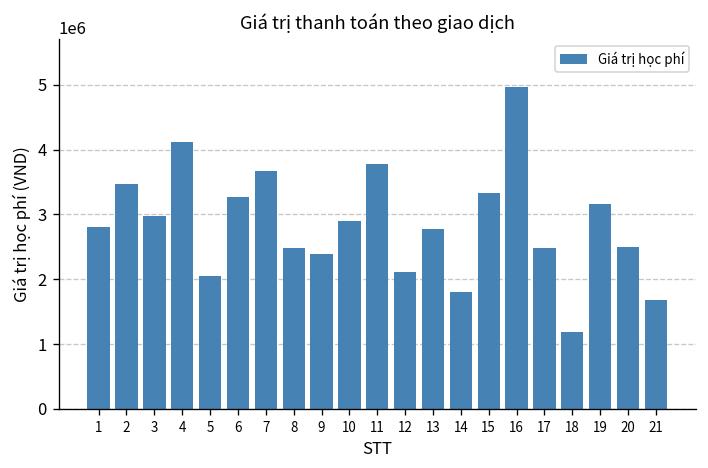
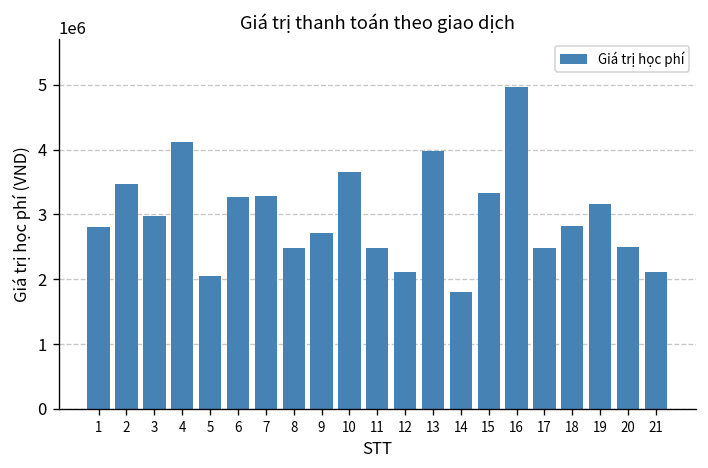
  {
    "1": 2800000,
    "2": 3500000,
    "3": 3000000,
    "4": 4100000,
    "5": 2100000,
    "6": 3300000,
-   "7": 3700000,
+   "7": 3300000,
    "8": 2500000,
-   "9": 2400000,
-   "10": 2900000,
-   "11": 3800000,
+   "9": 2700000,
+   "10": 3700000,
+   "11": 2500000,
    "12": 2100000,
-   "13": 2800000,
+   "13": 4000000,
    "14": 1800000,
    "15": 3300000,
    "16": 5000000,
    "17": 2500000,
-   "18": 1200000,
+   "18": 2800000,
    "19": 3200000,
    "20": 2500000,
-   "21": 1700000
+   "21": 2100000
  }
